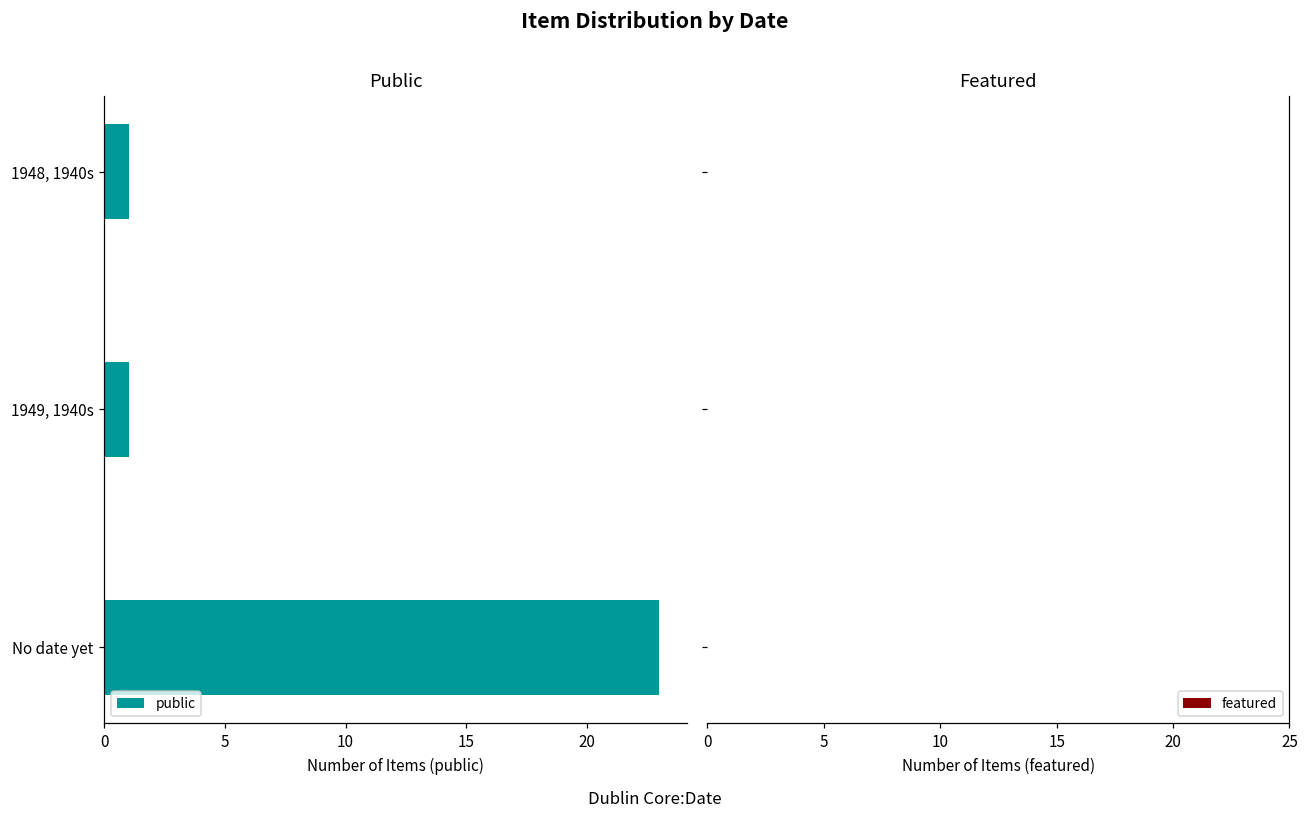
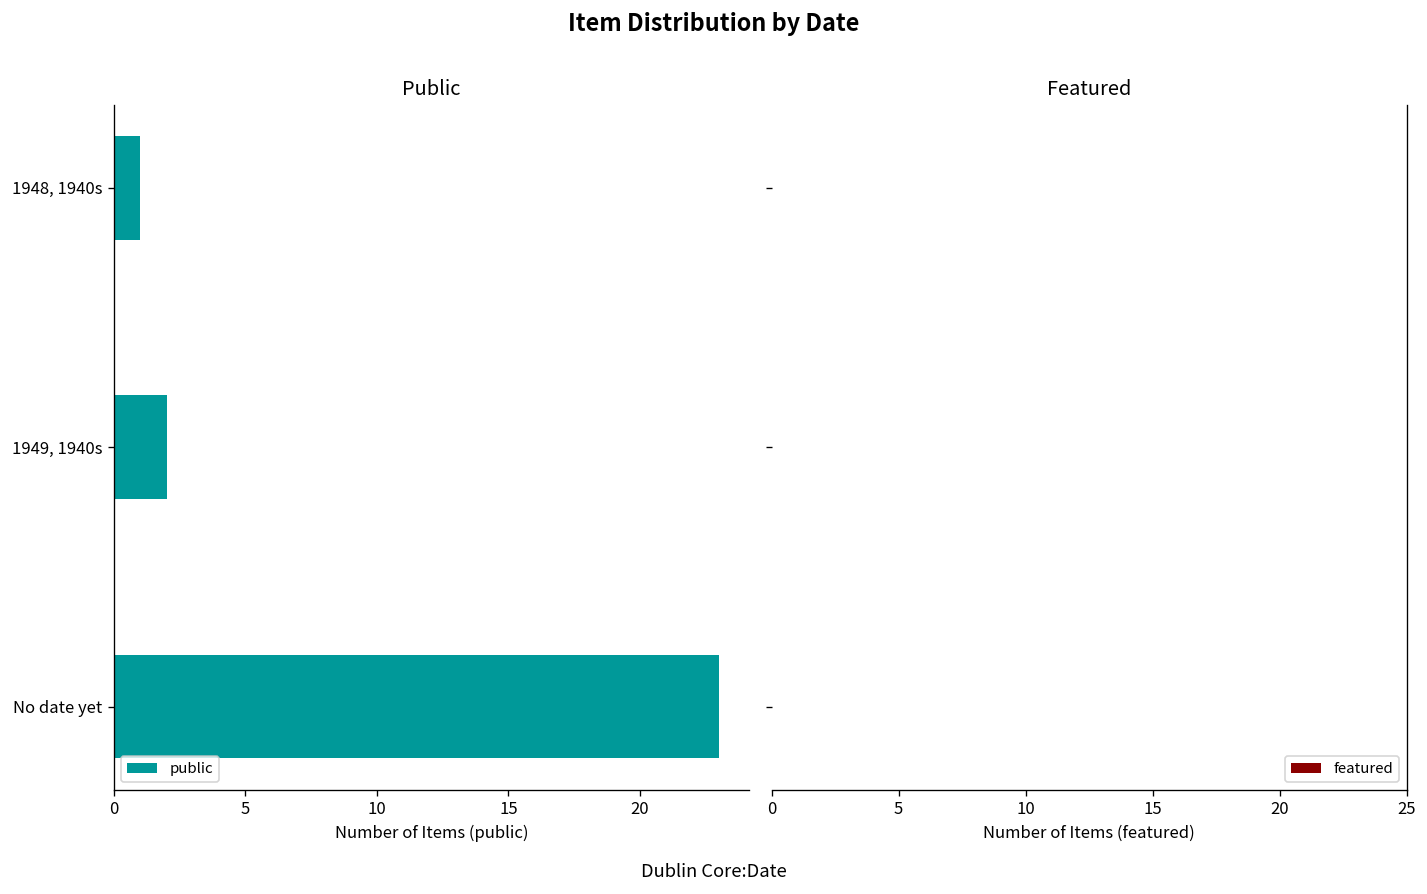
  {
    "Public": {
      "1948, 1940s": 1,
-     "1949, 1940s": 1,
+     "1949, 1940s": 2,
      "No date yet": 23
    }
  }
